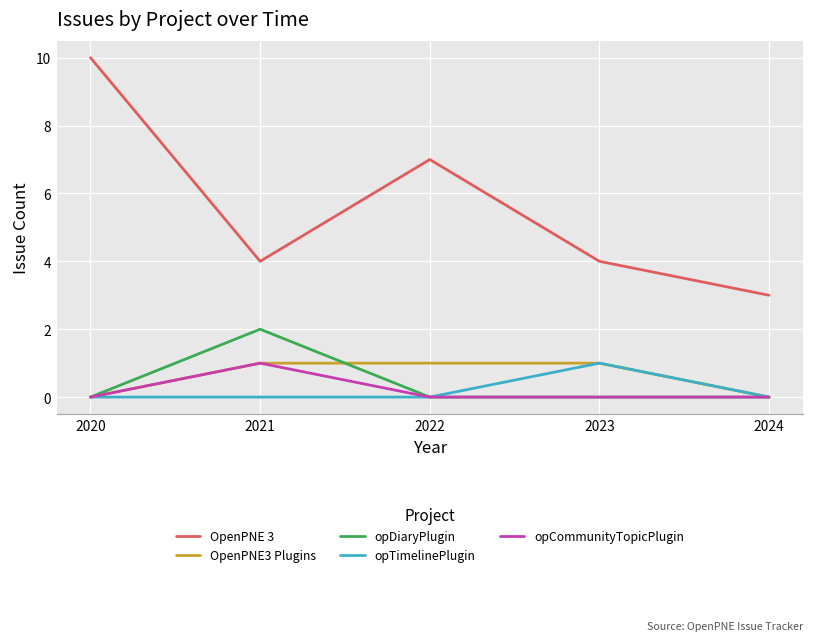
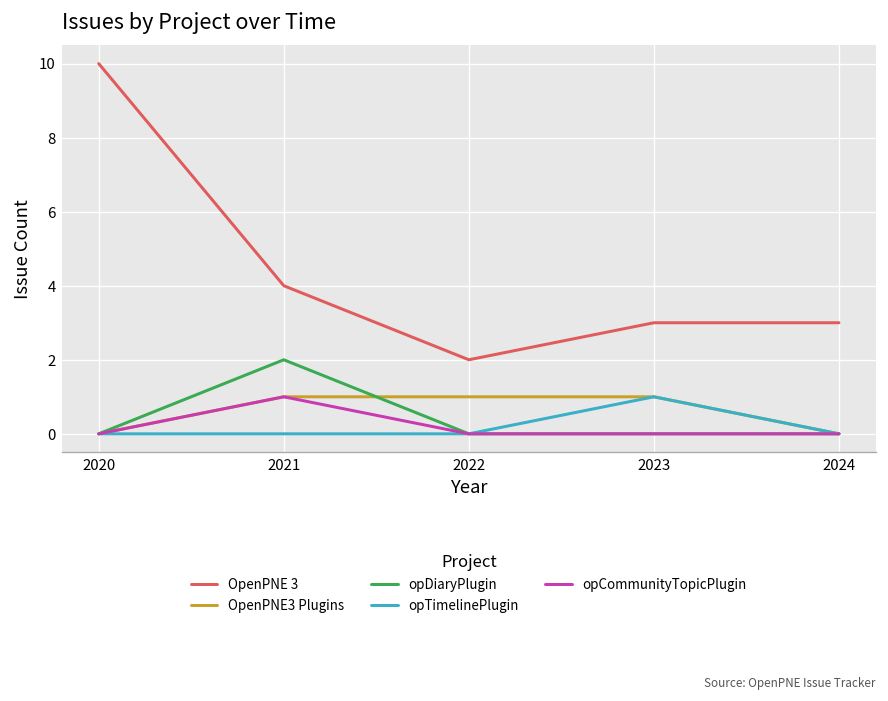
  {
    "OpenPNE 3": {
      "2020": 10,
      "2021": 4,
-     "2022": 7,
-     "2023": 4,
+     "2022": 2,
+     "2023": 3,
      "2024": 3
    },
    "OpenPNE3 Plugins": {
      "2022": 1
    },
    "opDiaryPlugin": {
      "2021": 2
    },
    "opTimelinePlugin": {
      "2021": 0
    }
  }
